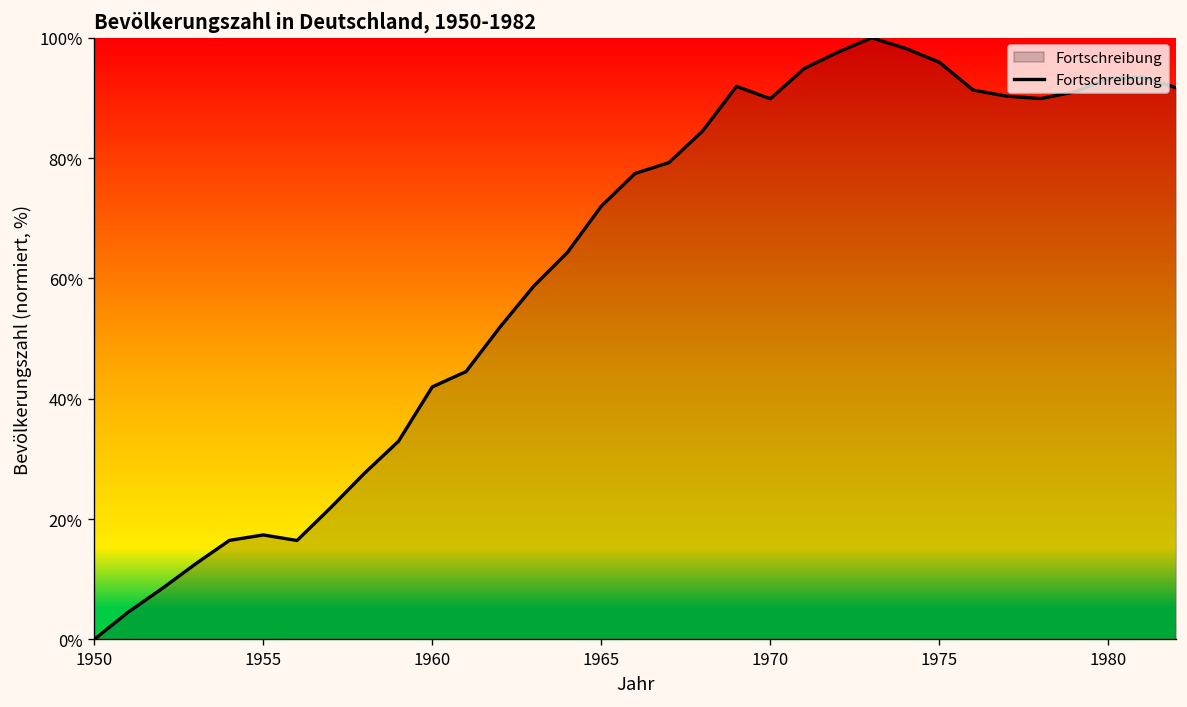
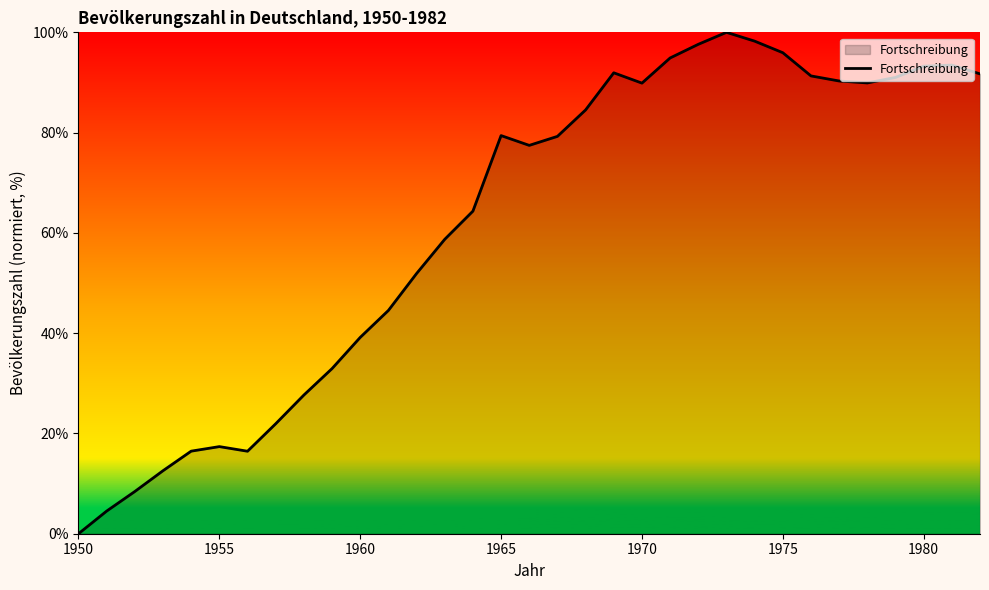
  {
    "1950": "0%",
    "1955": "17%",
-   "1960": "42%",
-   "1965": "72%",
+   "1960": "39%",
+   "1965": "79%",
    "1970": "90%",
    "1975": "96%"
  }
